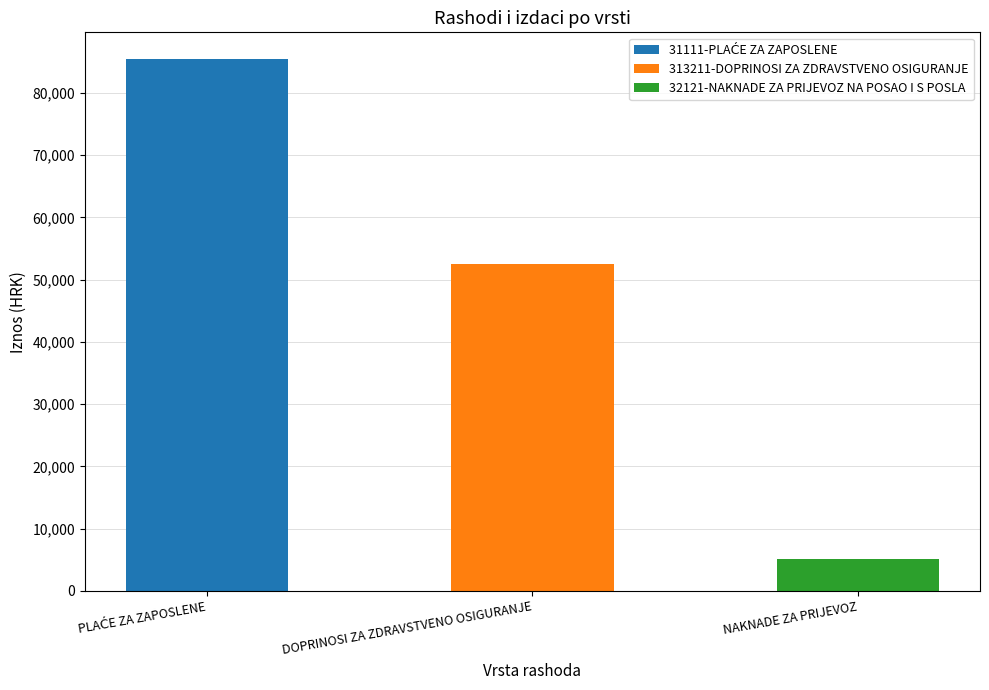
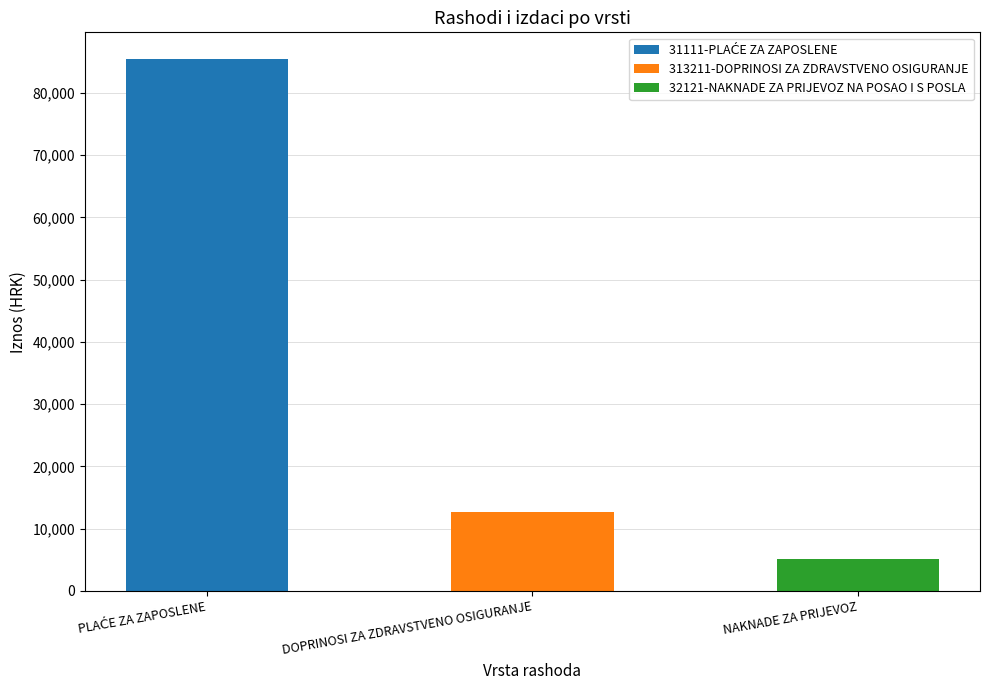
  {
    "PLAĆE ZA ZAPOSLENE": "85,000",
-   "DOPRINOSI ZA ZDRAVSTVENO OSIGURANJE": "53,000",
+   "DOPRINOSI ZA ZDRAVSTVENO OSIGURANJE": "13,000",
    "NAKNADE ZA PRIJEVOZ": "5,000"
  }
